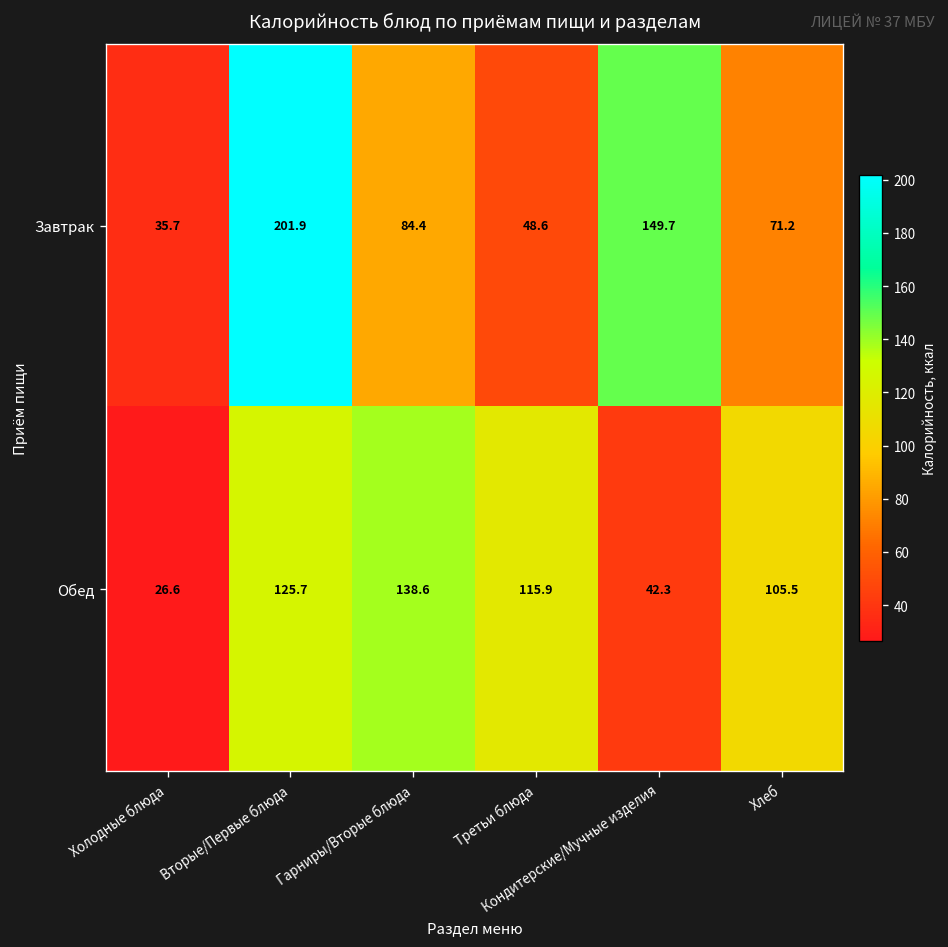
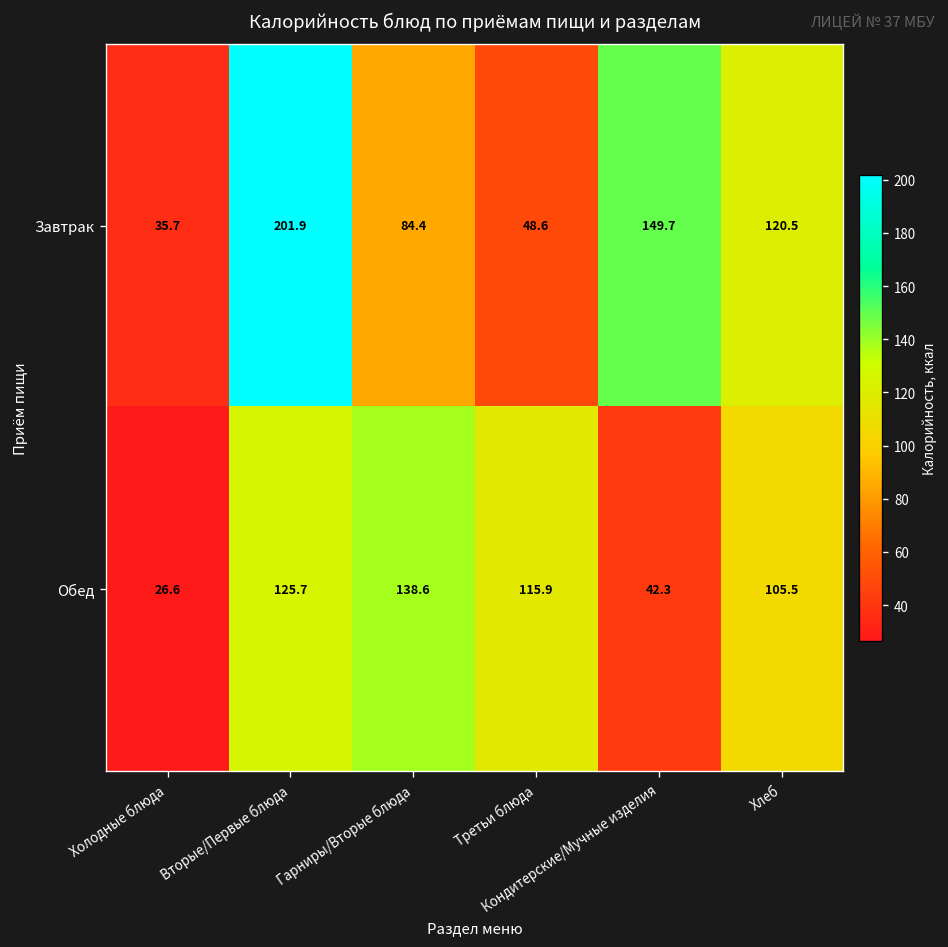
  {
    "Завтрак": {
      "Холодные блюда": 35.7,
      "Вторые/Первые блюда": 201.9,
      "Гарниры/Вторые блюда": 84.4,
      "Третьи блюда": 48.6,
      "Кондитерские/Мучные изделия": 149.7,
-     "Хлеб": 71.2
+     "Хлеб": 120.5
    },
    "Обед": {
      "Холодные блюда": 26.6,
      "Вторые/Первые блюда": 125.7,
      "Гарниры/Вторые блюда": 138.6,
      "Третьи блюда": 115.9,
      "Кондитерские/Мучные изделия": 42.3,
      "Хлеб": 105.5
    }
  }
